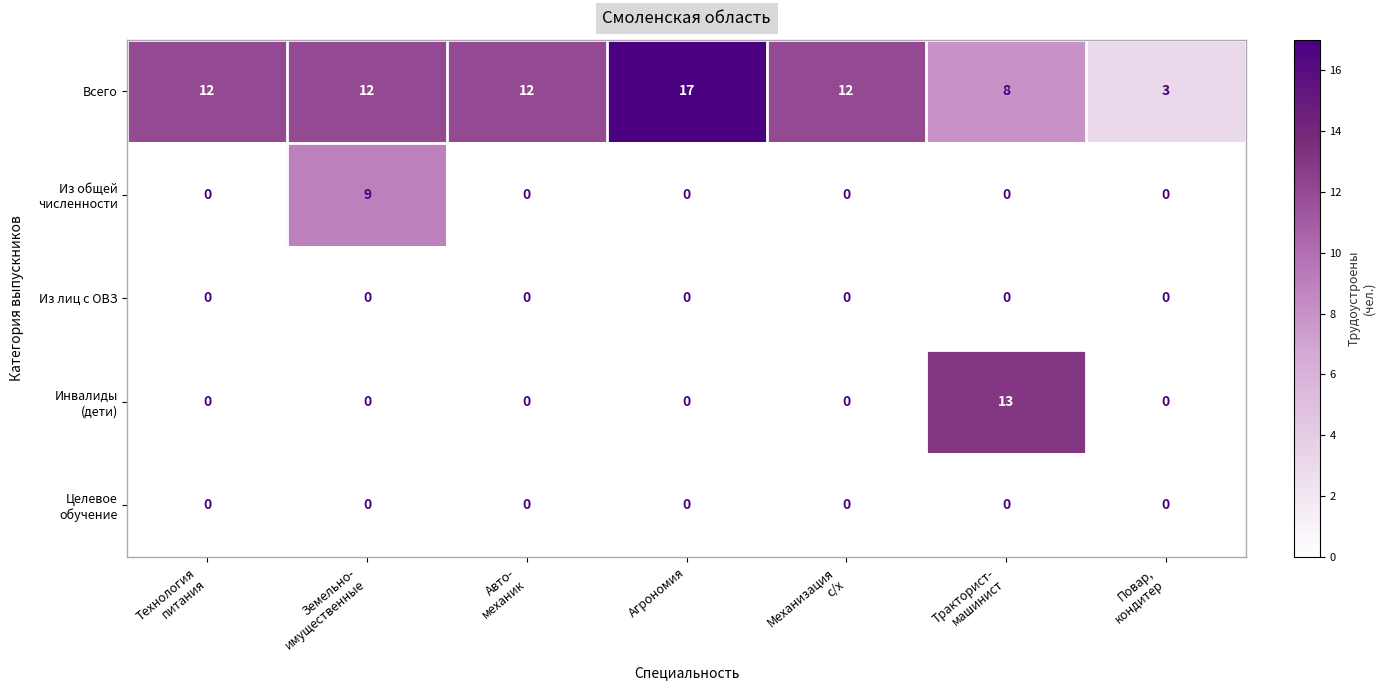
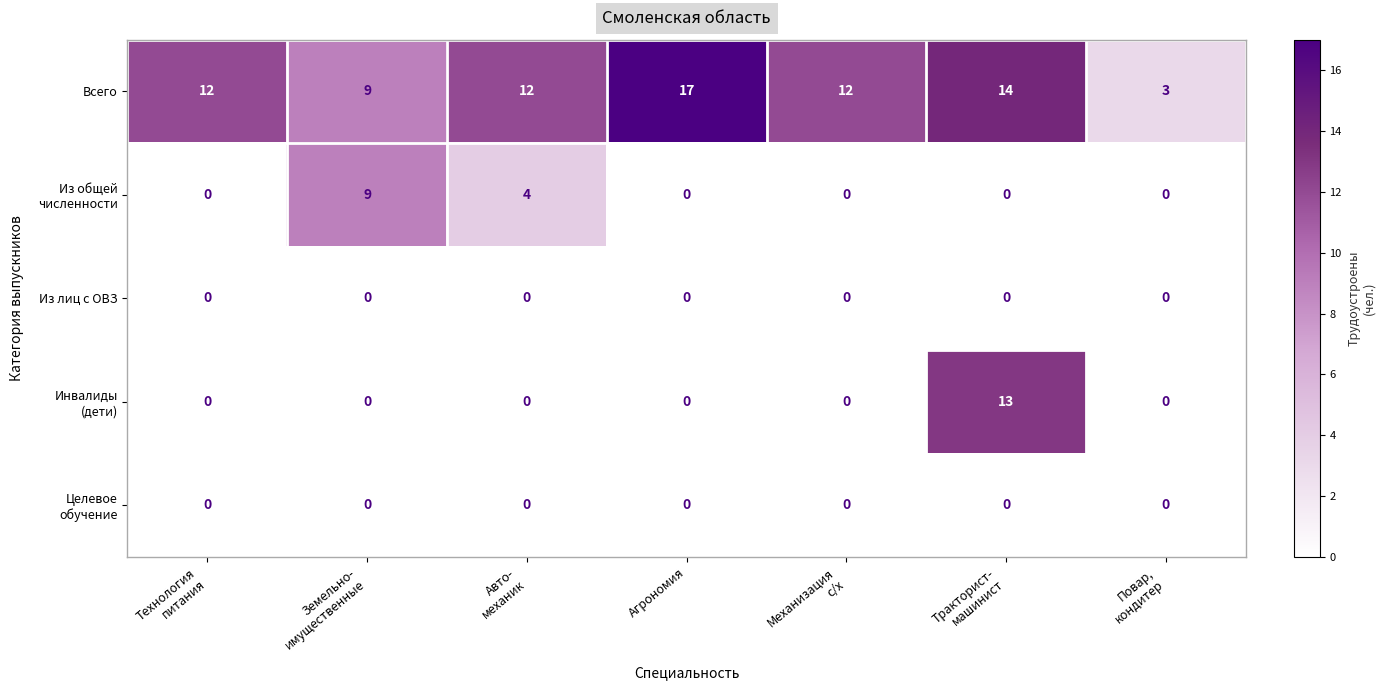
  {
    "Всего": {
      "Технология питания": 12,
-     "Земельно- имущественные": 12,
+     "Земельно- имущественные": 9,
      "Авто- механик": 12,
      "Агрономия": 17,
      "Механизация с/х": 12,
-     "Тракторист- машинист": 8,
+     "Тракторист- машинист": 14,
      "Повар, кондитер": 3
    },
    "Из общей численности": {
      "Технология питания": 0,
      "Земельно- имущественные": 9,
-     "Авто- механик": 0,
+     "Авто- механик": 4,
      "Агрономия": 0,
      "Механизация с/х": 0,
      "Тракторист- машинист": 0,
      "Повар, кондитер": 0
    },
    "Из лиц с ОВЗ": {
      "Технология питания": 0,
      "Земельно- имущественные": 0,
      "Авто- механик": 0,
      "Агрономия": 0,
      "Механизация с/х": 0,
      "Тракторист- машинист": 0,
      "Повар, кондитер": 0
    },
    "Инвалиды (дети)": {
      "Технология питания": 0,
      "Земельно- имущественные": 0,
      "Авто- механик": 0,
      "Агрономия": 0,
      "Механизация с/х": 0,
      "Тракторист- машинист": 13,
      "Повар, кондитер": 0
    },
    "Целевое обучение": {
      "Технология питания": 0,
      "Земельно- имущественные": 0,
      "Авто- механик": 0,
      "Агрономия": 0,
      "Механизация с/х": 0,
      "Тракторист- машинист": 0,
      "Повар, кондитер": 0
    }
  }
